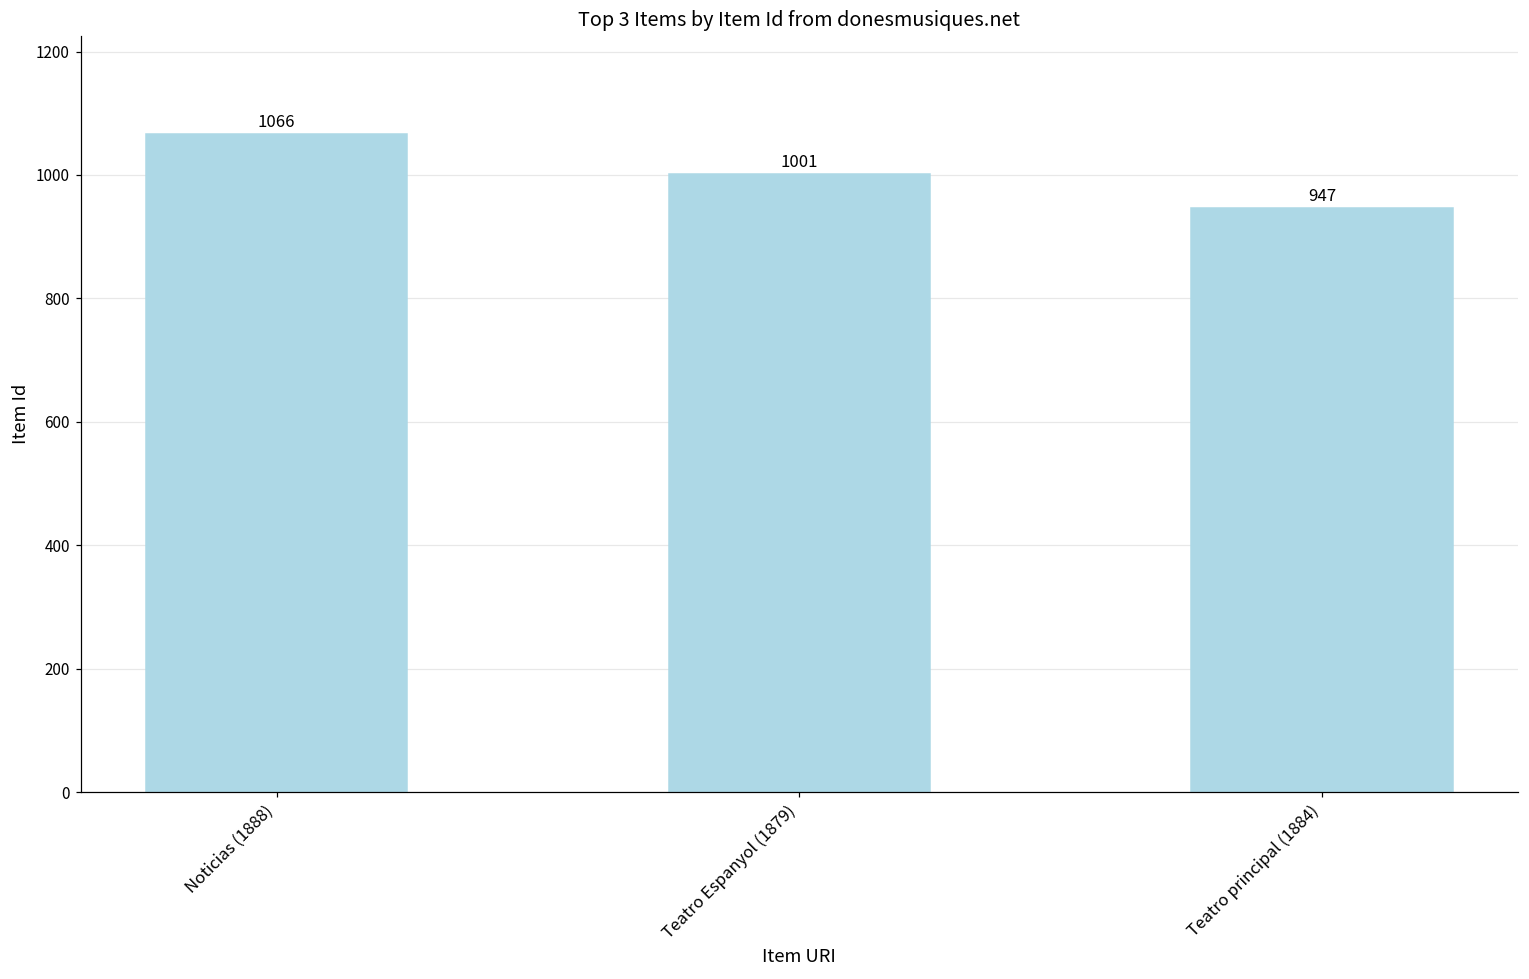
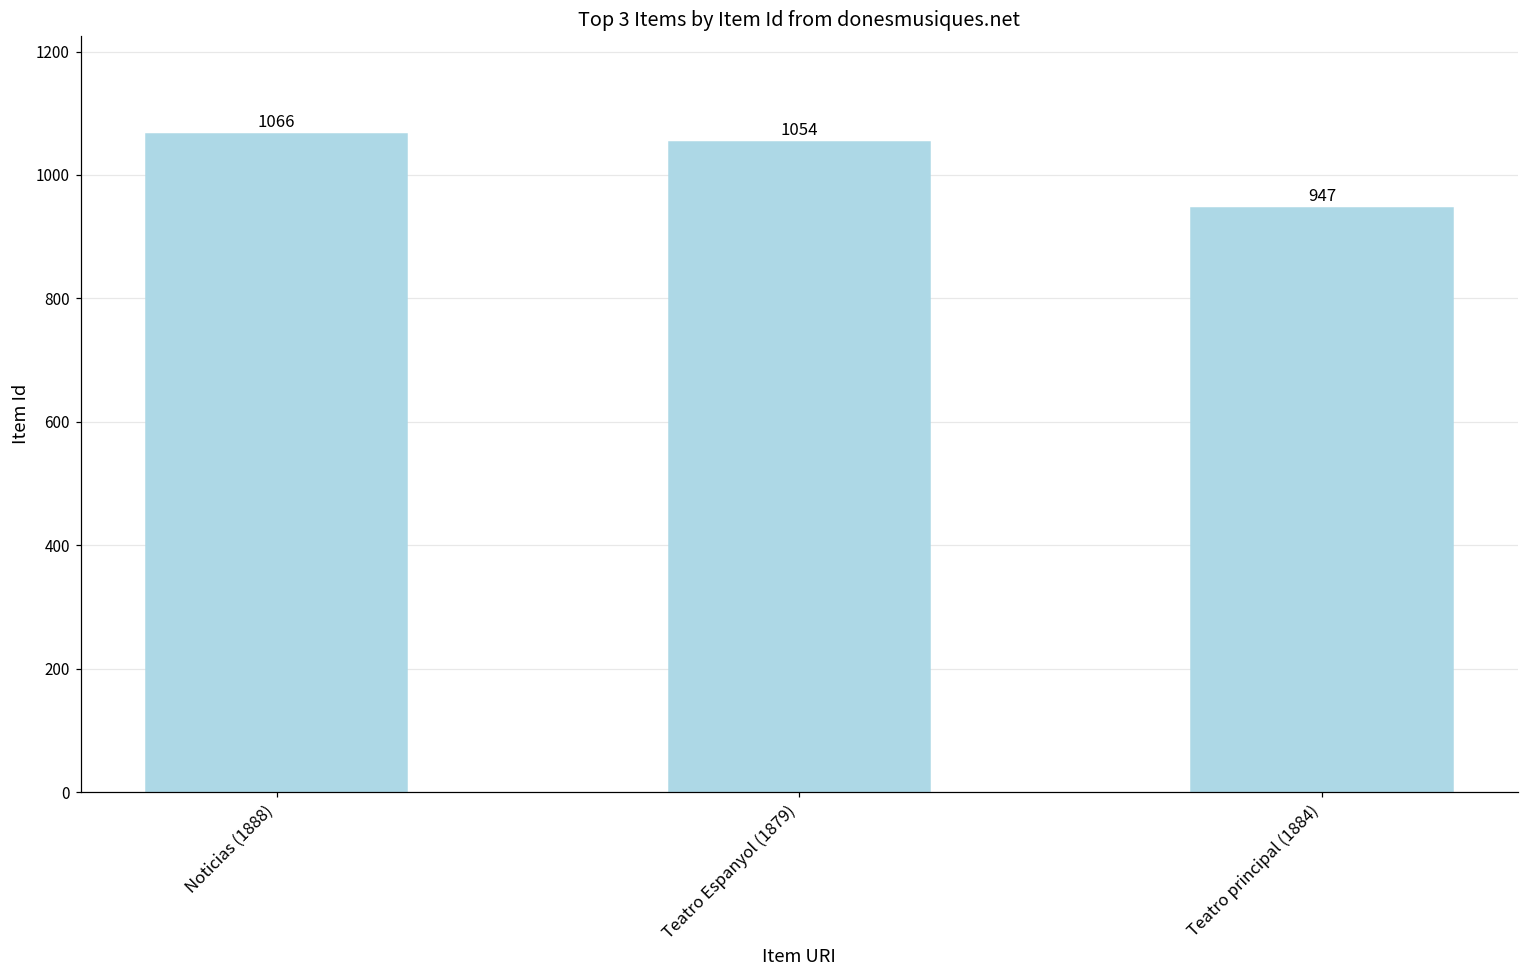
  {
    "Noticias (1888)": 1066,
-   "Teatro Espanyol (1879)": 1001,
+   "Teatro Espanyol (1879)": 1054,
    "Teatro principal (1884)": 947
  }
